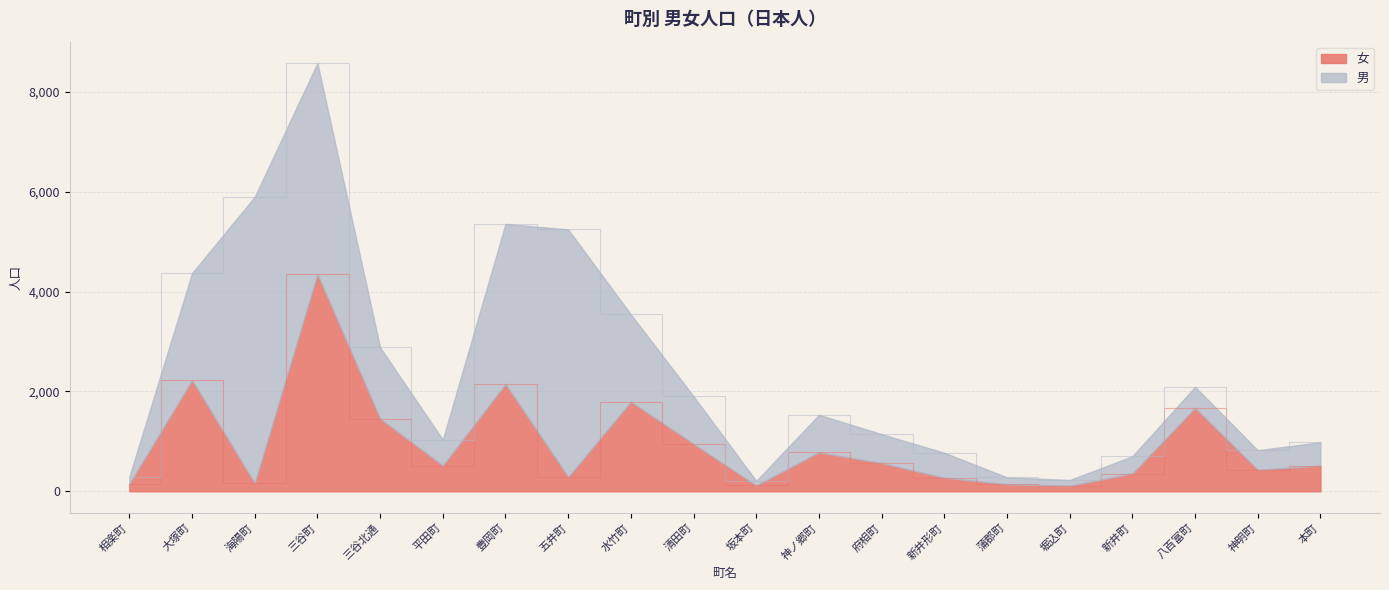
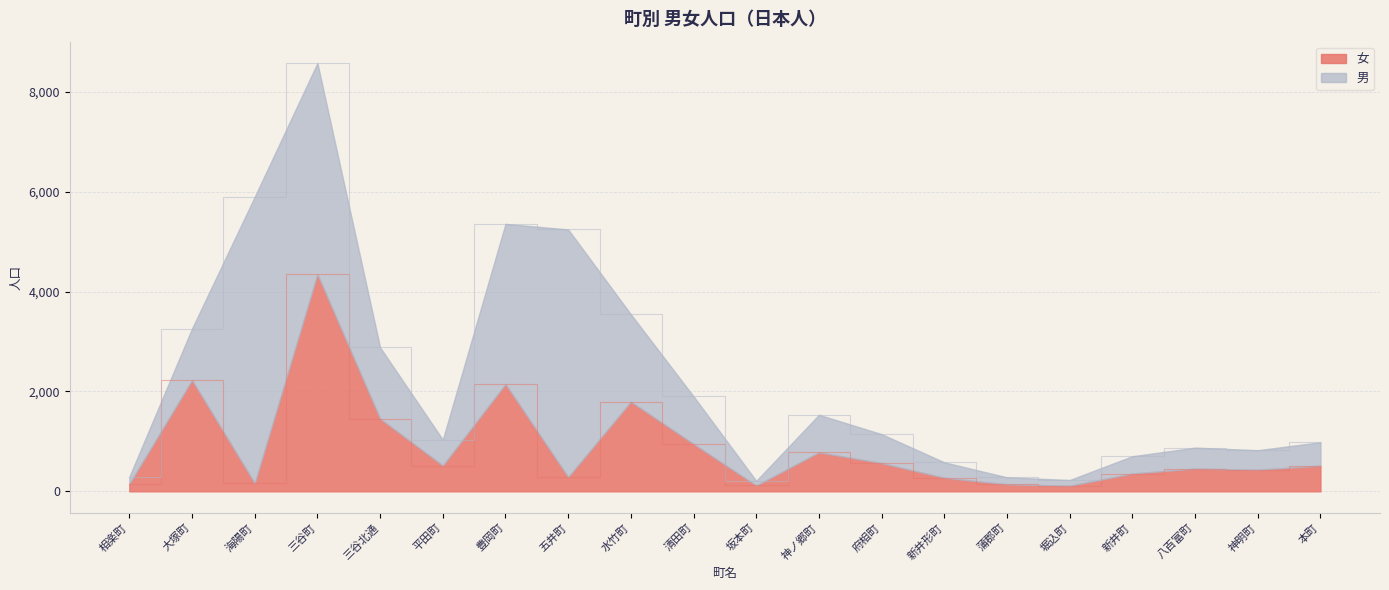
  {
    "女": {
      "相楽町": "200",
      "大塚町": "2,200",
      "海陽町": "200",
      "三谷町": "4,300",
      "三谷北通": "1,500",
      "平田町": "500",
      "豊岡町": "2,100",
      "五井町": "300",
      "水竹町": "1,800",
      "清田町": "900",
      "坂本町": "100",
      "神ノ郷町": "800",
      "府相町": "600",
      "新井形町": "300",
      "蒲郡町": "100",
      "堀込町": "100",
      "新井町": "400",
-     "八百富町": "1,700",
+     "八百富町": "500",
      "神明町": "400",
      "本町": "500"
    },
    "男": {
      "相楽町": "100",
-     "大塚町": "2,100",
+     "大塚町": "1,000",
      "海陽町": "5,700",
      "三谷町": "4,200",
      "三谷北通": "1,400",
      "平田町": "500",
      "豊岡町": "3,200",
      "五井町": "5,000",
      "水竹町": "1,800",
      "清田町": "1,000",
      "坂本町": "100",
      "神ノ郷町": "800",
      "府相町": "600",
-     "新井形町": "500",
+     "新井形町": "300",
      "蒲郡町": "100",
      "堀込町": "100",
      "新井町": "300",
      "八百富町": "400",
      "神明町": "400",
      "本町": "500"
    }
  }
